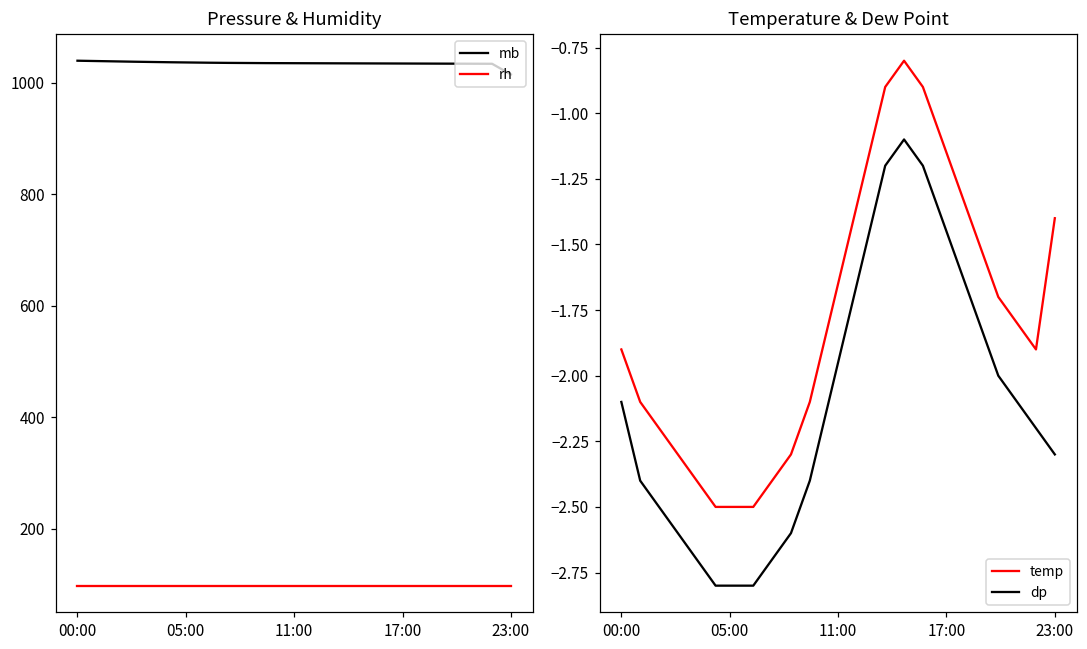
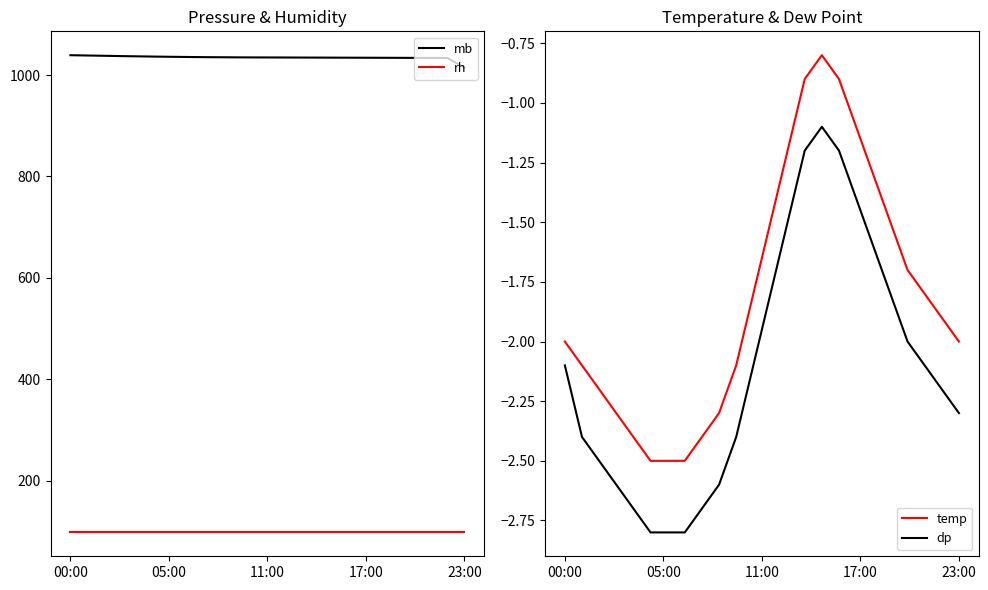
  {
    "Pressure & Humidity": {
      "mb": {
        "00:00": 1040
      },
      "rh": {
        "00:00": 100,
        "23:00": 100
      }
    },
    "Temperature & Dew Point": {
      "temp": {
-       "00:00": -1.9,
-       "23:00": -1.4
+       "00:00": -2.0,
+       "23:00": -2.0
      },
      "dp": {
        "00:00": -2.1,
        "23:00": -2.3
      }
    }
  }
